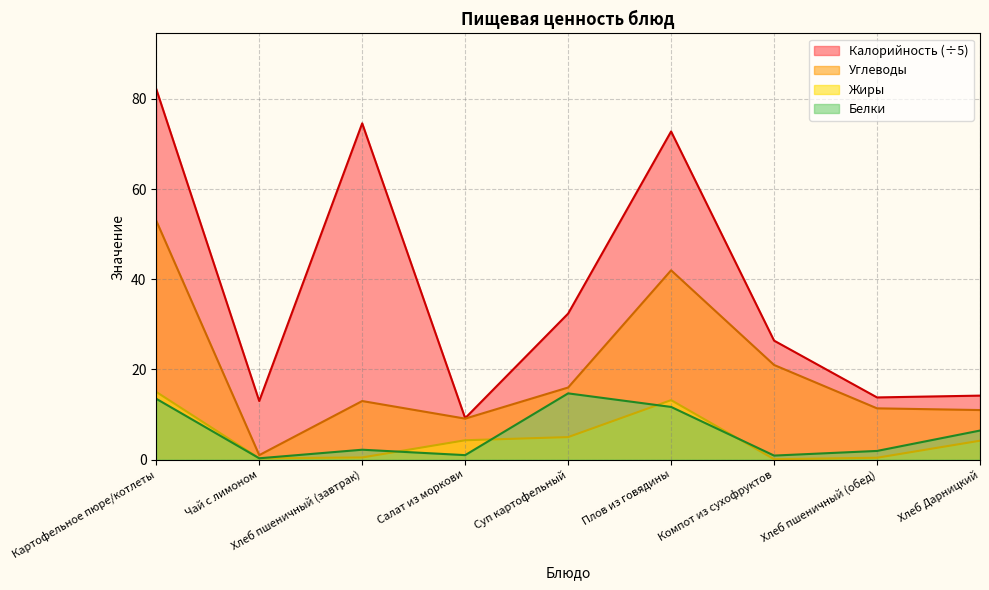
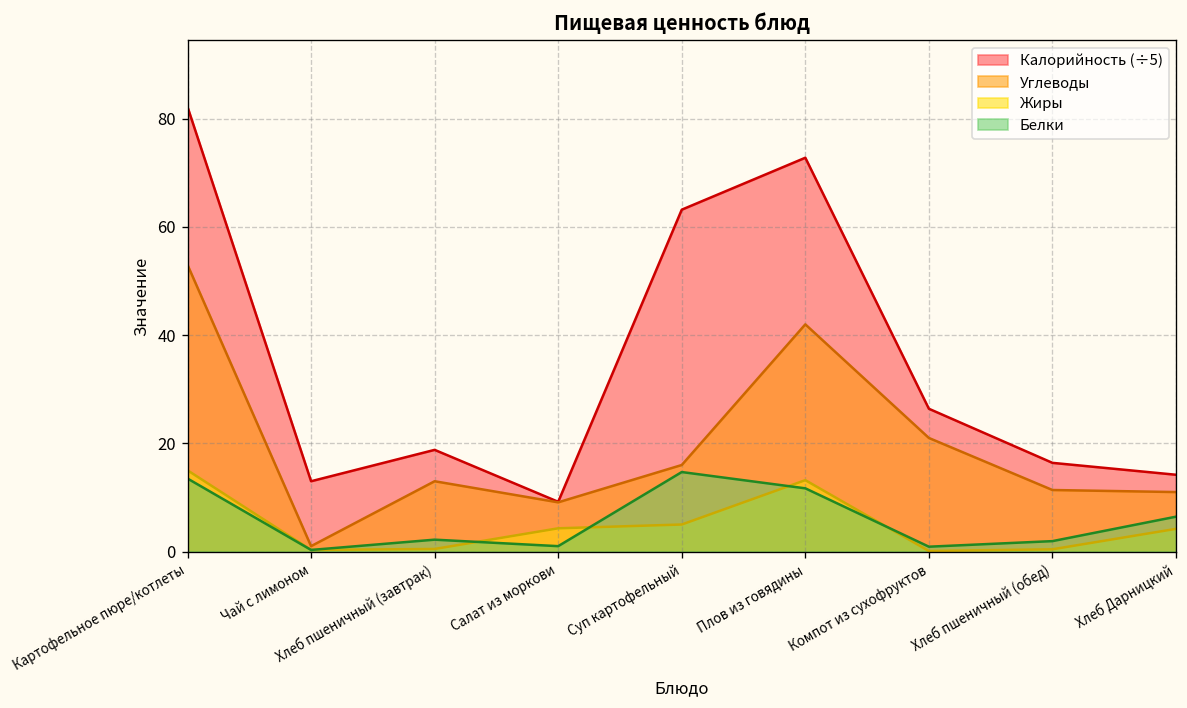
  {
    "Калорийность (÷5)": {
      "Картофельное пюре/котлеты": 82,
      "Чай с лимоном": 13,
-     "Хлеб пшеничный (завтрак)": 75,
-     "Суп картофельный": 32,
+     "Хлеб пшеничный (завтрак)": 19,
+     "Суп картофельный": 63,
      "Плов из говядины": 73,
      "Компот из сухофруктов": 26,
-     "Хлеб пшеничный (обед)": 14,
+     "Хлеб пшеничный (обед)": 16,
      "Хлеб Дарницкий": 14
    },
    "Белки": {
      "Картофельное пюре/котлеты": 14,
      "Хлеб пшеничный (завтрак)": 2,
      "Салат из моркови": 1,
      "Суп картофельный": 15,
      "Плов из говядины": 12,
      "Компот из сухофруктов": 1,
      "Хлеб пшеничный (обед)": 2,
      "Хлеб Дарницкий": 6
    }
  }
